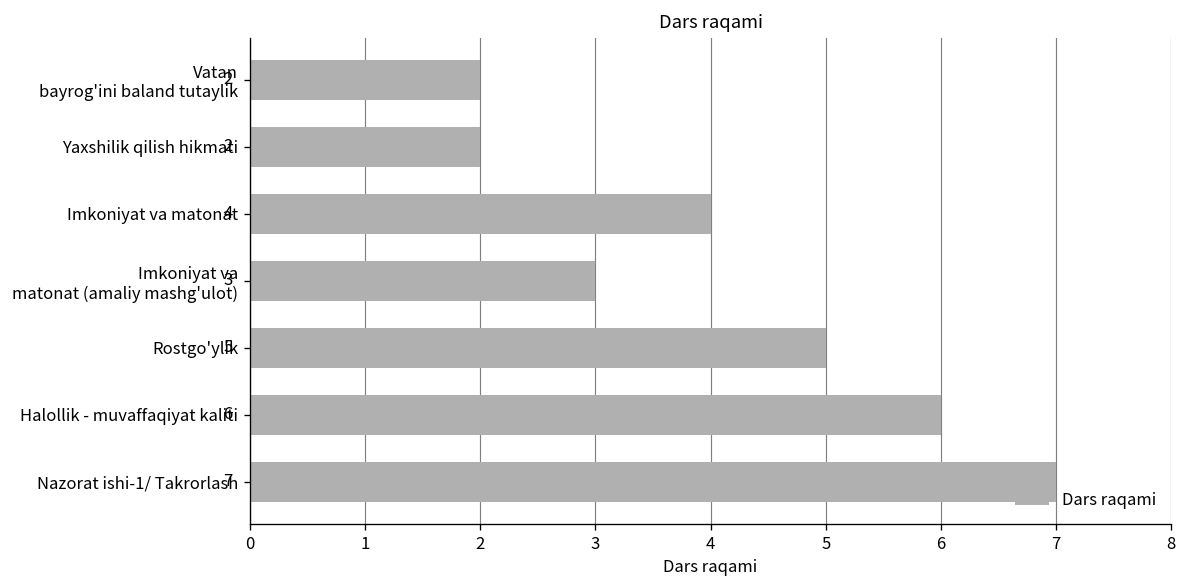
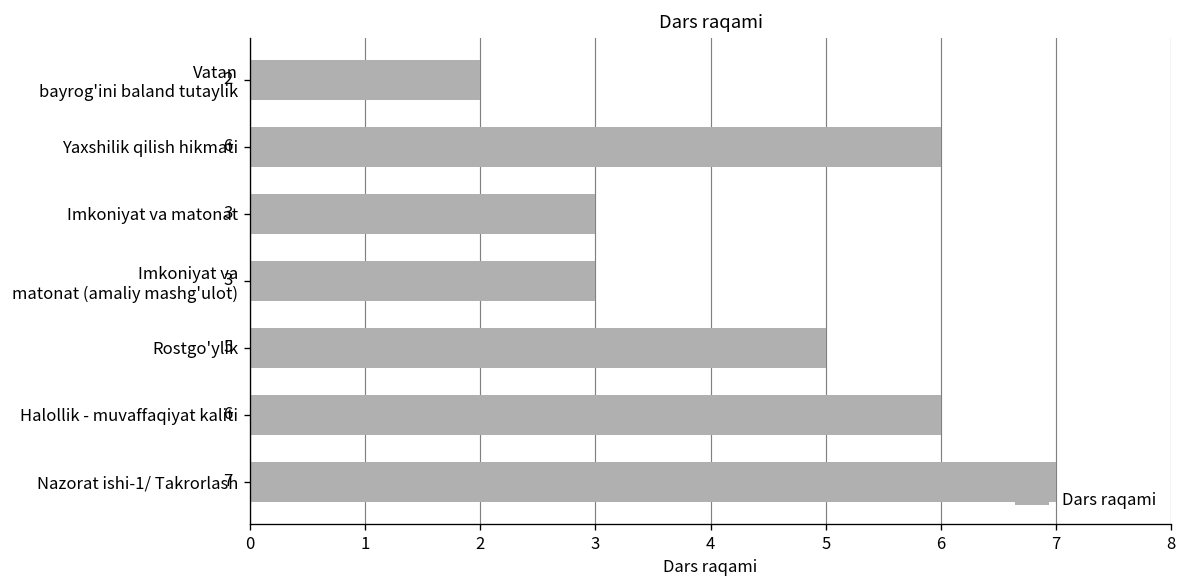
  {
-   "Yaxshilik qilish hikmati": 2,
-   "Imkoniyat va matonat": 4
+   "Yaxshilik qilish hikmati": 6,
+   "Imkoniyat va matonat": 3
  }
